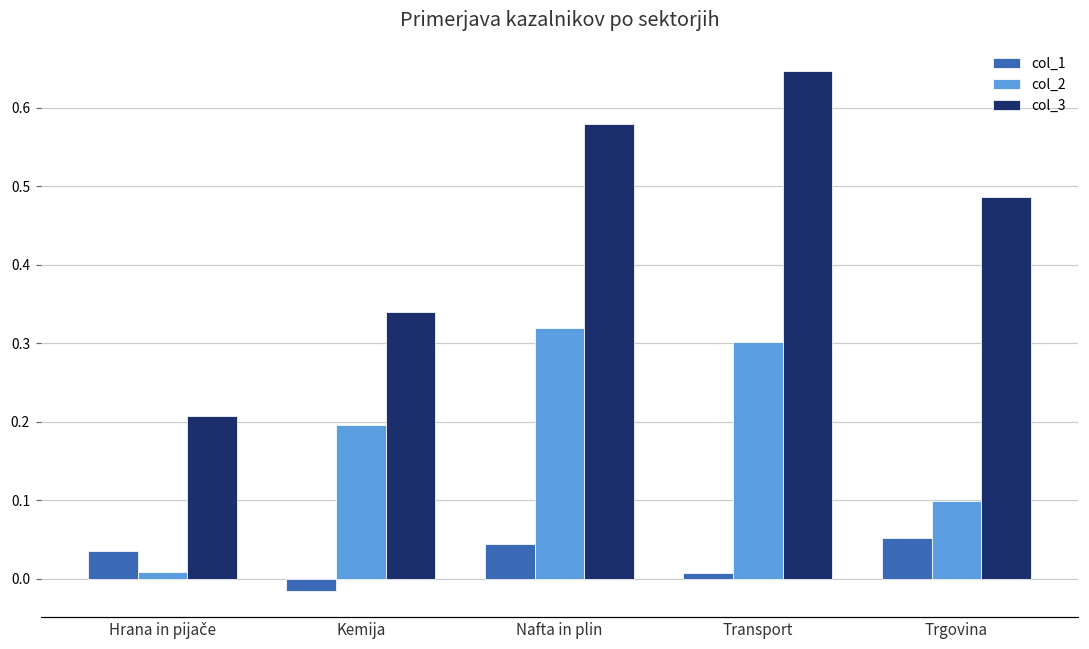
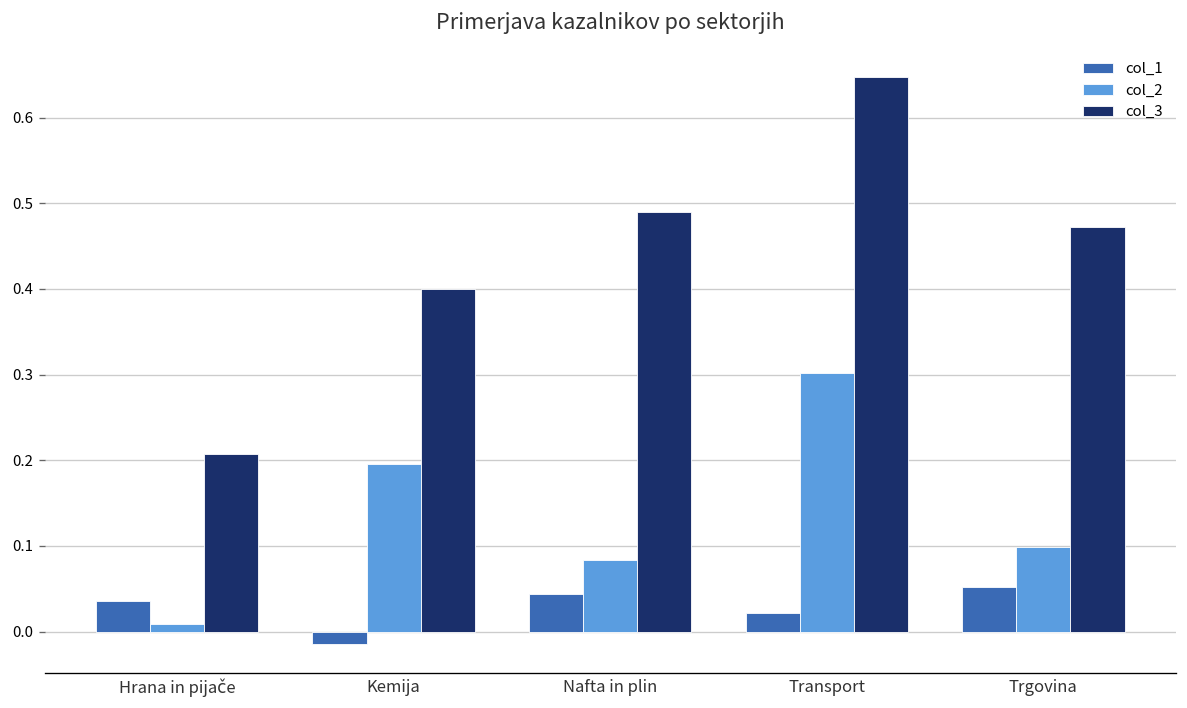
  {
    "col_1": {
      "Hrana in pijače": 0.04,
      "Kemija": -0.02,
      "Nafta in plin": 0.04,
-     "Transport": 0.01,
+     "Transport": 0.02,
      "Trgovina": 0.05
    },
    "col_2": {
      "Hrana in pijače": 0.01,
      "Kemija": 0.20,
-     "Nafta in plin": 0.32,
+     "Nafta in plin": 0.08,
      "Transport": 0.30,
      "Trgovina": 0.10
    },
    "col_3": {
      "Hrana in pijače": 0.21,
-     "Kemija": 0.34,
-     "Nafta in plin": 0.58,
+     "Kemija": 0.40,
+     "Nafta in plin": 0.49,
      "Transport": 0.65,
-     "Trgovina": 0.49
+     "Trgovina": 0.47
    }
  }
